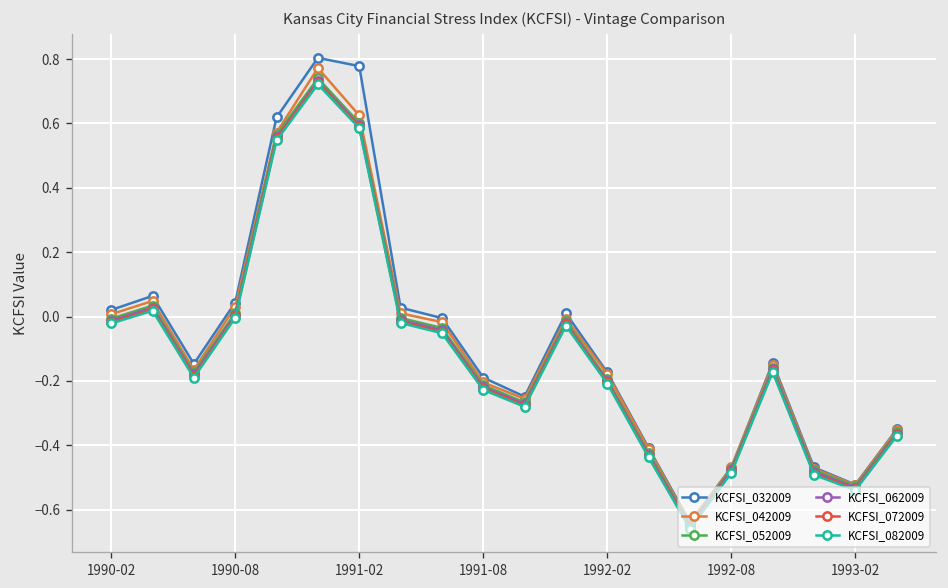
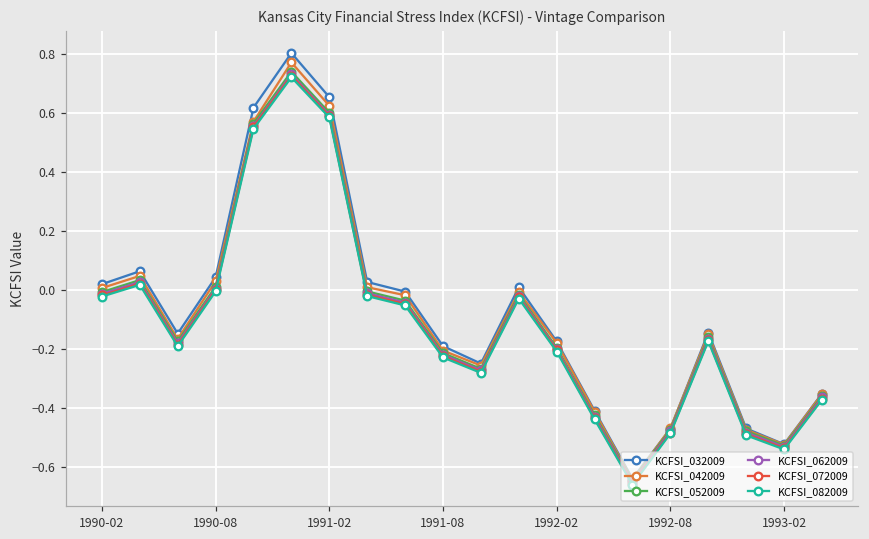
  {
    "KCFSI_032009": {
      "1990-02": 0.02,
      "1990-08": 0.04,
-     "1991-02": 0.78,
+     "1991-02": 0.65,
      "1991-08": -0.19
    }
  }
